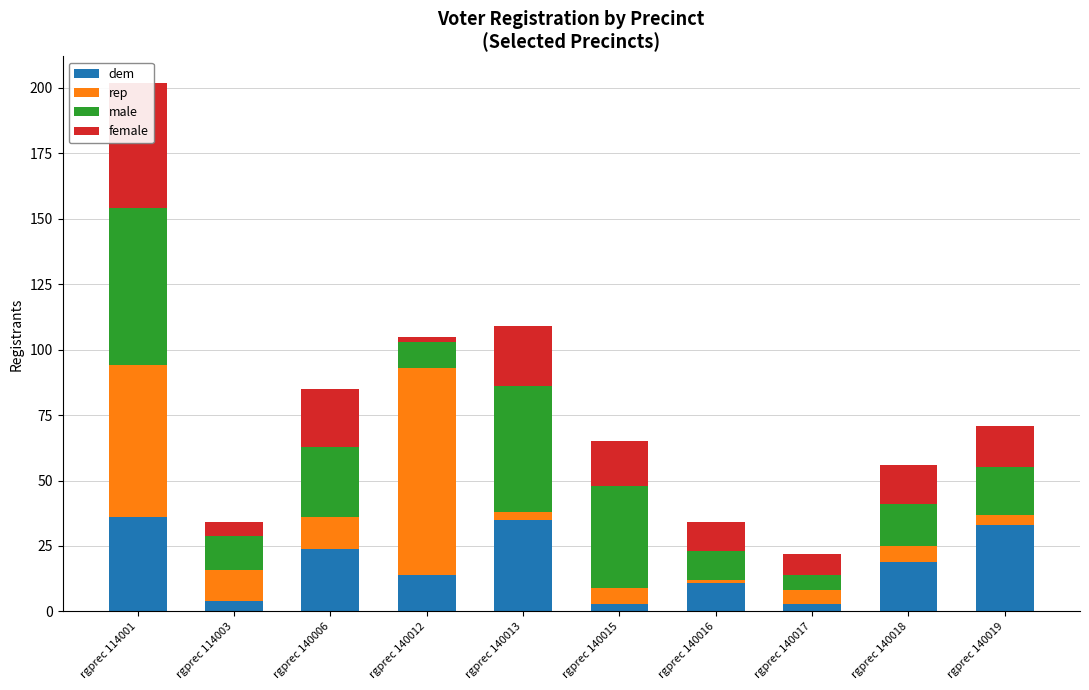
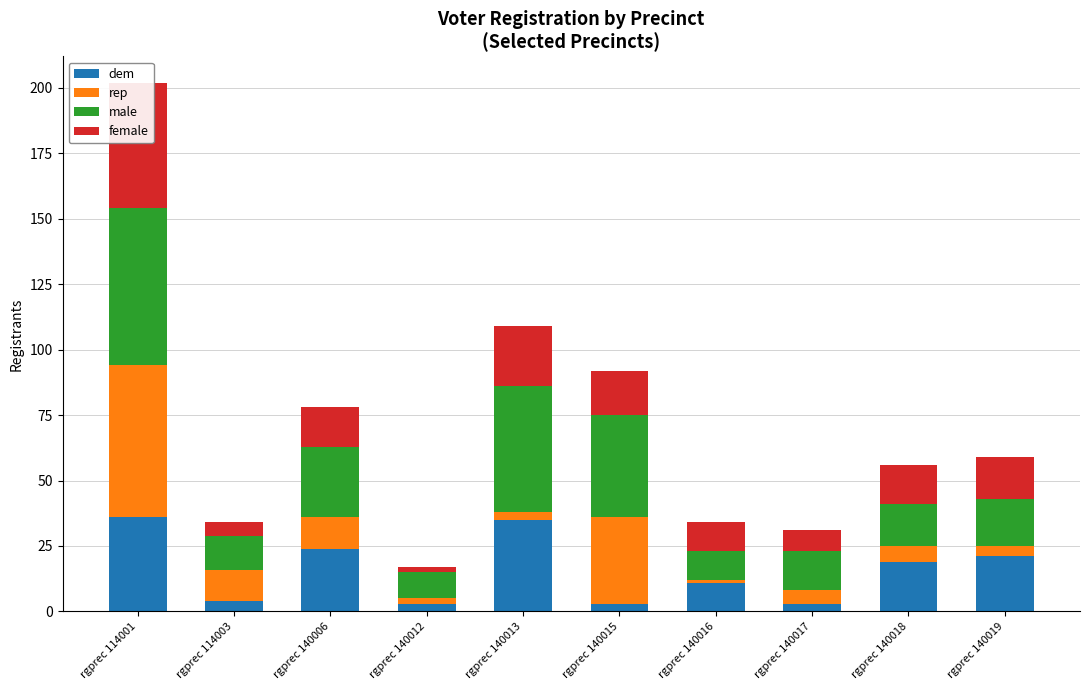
  {
    "dem": {
      "rgprec 114001": 36,
      "rgprec 114003": 4,
      "rgprec 140006": 24,
-     "rgprec 140012": 14,
+     "rgprec 140012": 3,
      "rgprec 140013": 35,
      "rgprec 140015": 3,
      "rgprec 140016": 11,
      "rgprec 140017": 3,
      "rgprec 140018": 19,
-     "rgprec 140019": 33
+     "rgprec 140019": 21
    },
    "rep": {
      "rgprec 114001": 58,
      "rgprec 114003": 12,
      "rgprec 140006": 12,
-     "rgprec 140012": 79,
+     "rgprec 140012": 2,
      "rgprec 140013": 3,
-     "rgprec 140015": 6,
+     "rgprec 140015": 33,
      "rgprec 140016": 1,
      "rgprec 140017": 5,
      "rgprec 140018": 6,
      "rgprec 140019": 4
    },
    "male": {
      "rgprec 114001": 60,
      "rgprec 114003": 13,
      "rgprec 140006": 27,
      "rgprec 140012": 10,
      "rgprec 140013": 48,
      "rgprec 140015": 39,
      "rgprec 140016": 11,
-     "rgprec 140017": 6,
+     "rgprec 140017": 15,
      "rgprec 140018": 16,
      "rgprec 140019": 18
    },
    "female": {
      "rgprec 114003": 5,
-     "rgprec 140006": 22,
+     "rgprec 140006": 15,
      "rgprec 140012": 2,
      "rgprec 140013": 23,
      "rgprec 140015": 17,
      "rgprec 140016": 11,
      "rgprec 140017": 8,
      "rgprec 140018": 15,
      "rgprec 140019": 16
    }
  }
